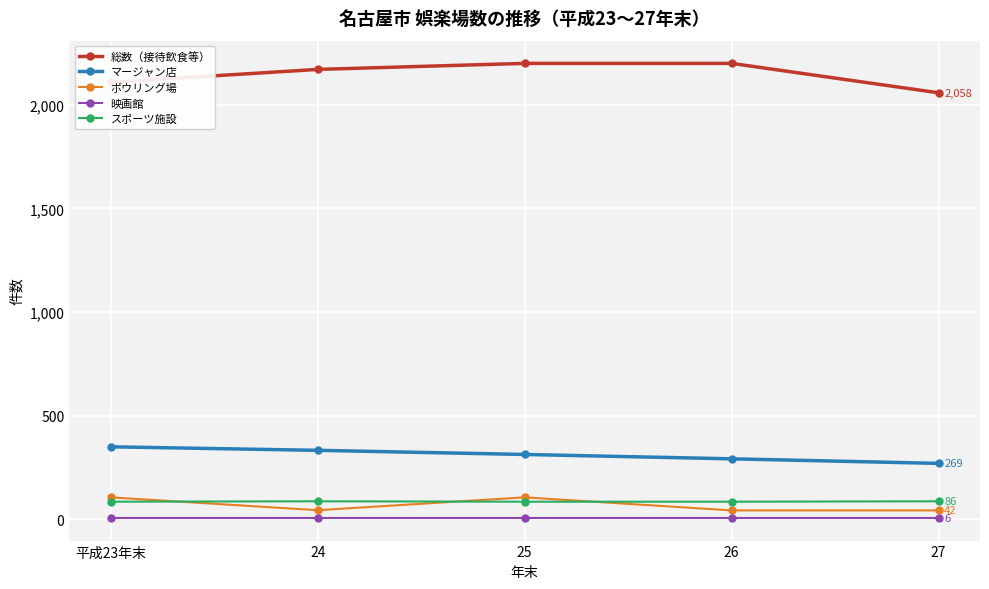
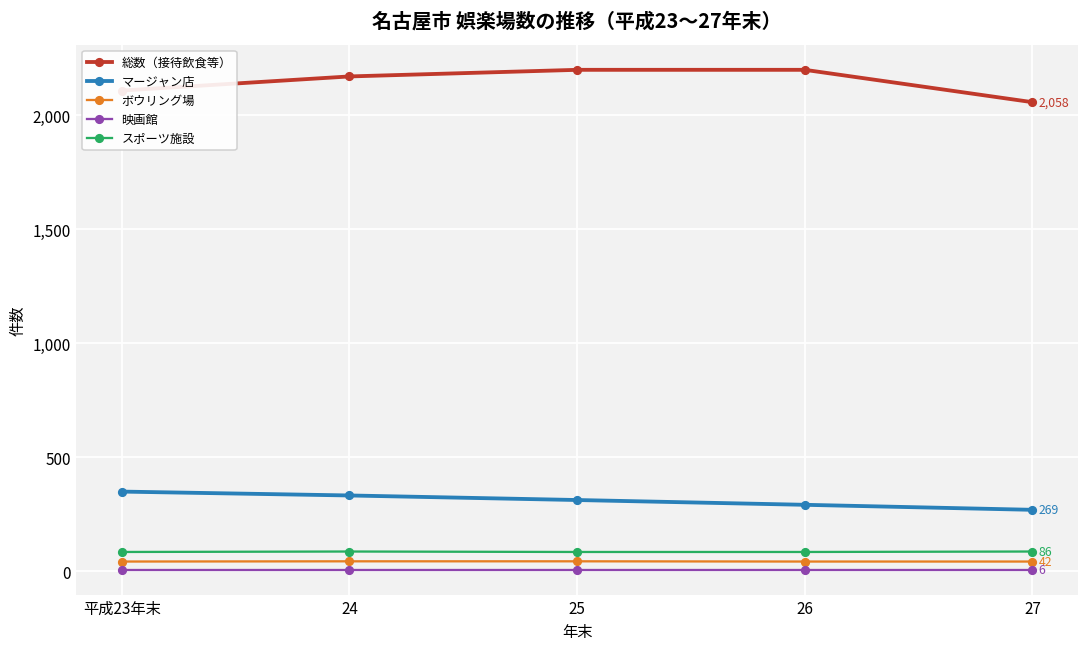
  {
    "総数（接待飲食等）": {
      "27": "2,058"
    },
    "マージャン店": {
      "27": "269"
    },
    "ボウリング場": {
-     "平成23年末": "110",
+     "平成23年末": "40",
      "24": "40",
-     "25": "110",
+     "25": "40",
      "26": "40"
    },
    "映画館": {
      "平成23年末": "10",
      "24": "10",
      "25": "10",
      "26": "10"
    },
    "スポーツ施設": {
      "27": "86"
    }
  }
